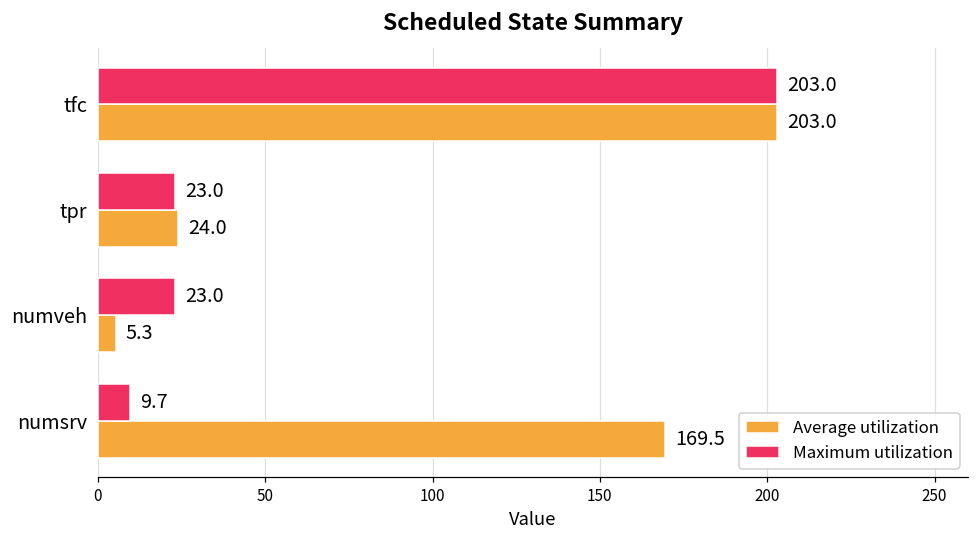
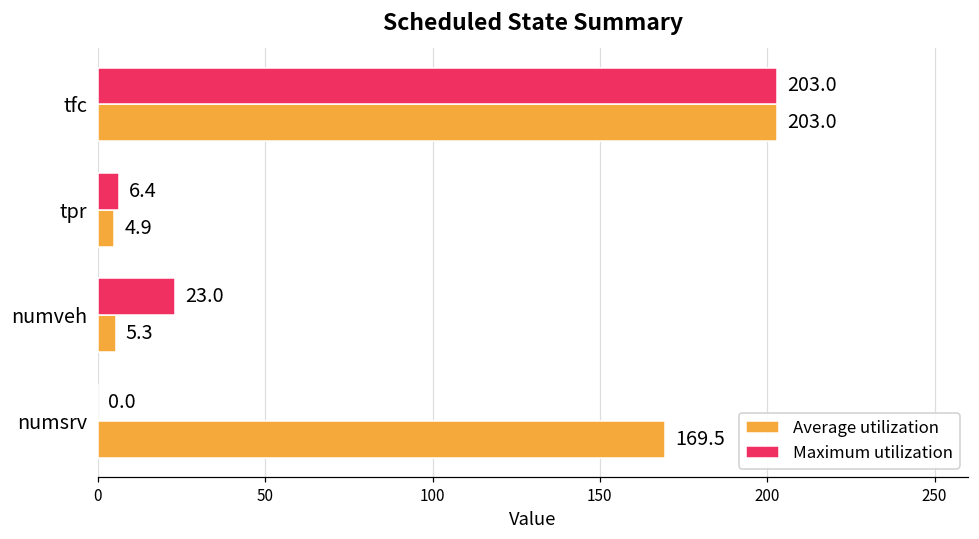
  {
    "Average utilization": {
      "tfc": 203.0,
-     "tpr": 24.0,
+     "tpr": 4.9,
      "numveh": 5.3,
      "numsrv": 169.5
    },
    "Maximum utilization": {
      "tfc": 203.0,
-     "tpr": 23.0,
+     "tpr": 6.4,
      "numveh": 23.0,
-     "numsrv": 9.7
+     "numsrv": 0.0
    }
  }
